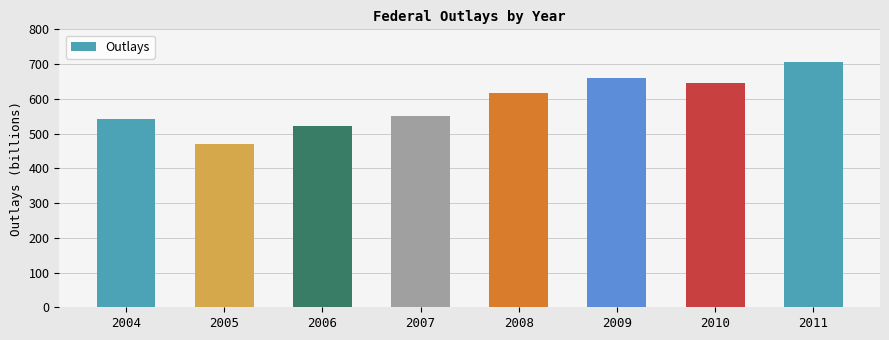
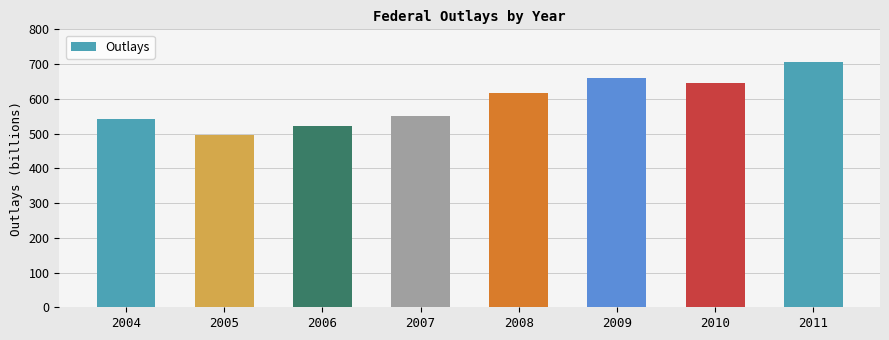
  {
    "2004": 540,
-   "2005": 470,
+   "2005": 500,
    "2006": 520,
    "2007": 550,
    "2008": 620,
    "2009": 660,
    "2010": 640,
    "2011": 710
  }
